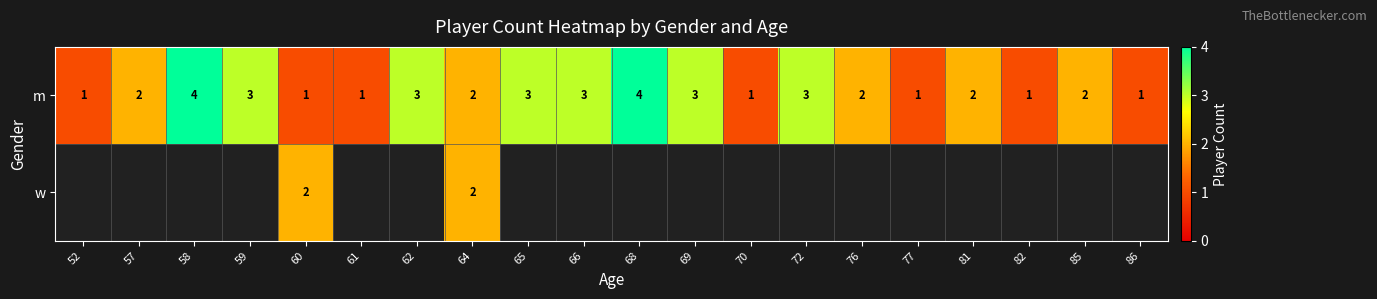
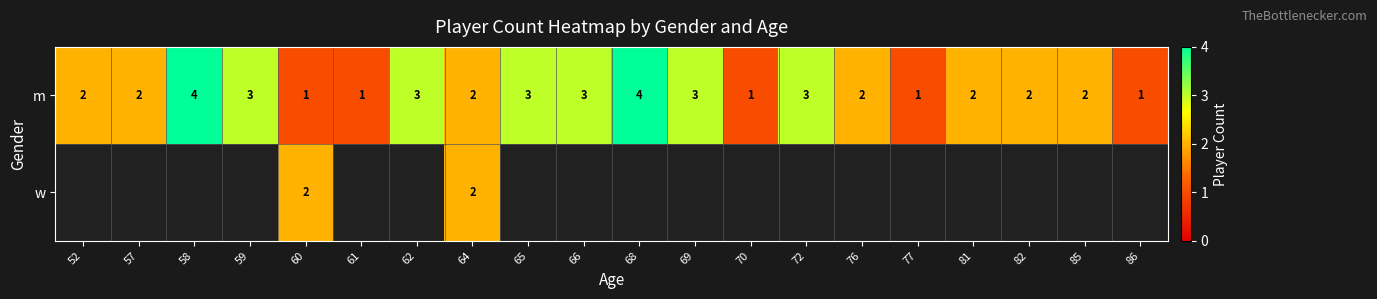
  {
    "m": {
-     "52": 1,
+     "52": 2,
      "57": 2,
      "58": 4,
      "59": 3,
      "60": 1,
      "61": 1,
      "62": 3,
      "64": 2,
      "65": 3,
      "66": 3,
      "68": 4,
      "69": 3,
      "70": 1,
      "72": 3,
      "76": 2,
      "77": 1,
      "81": 2,
-     "82": 1,
+     "82": 2,
      "85": 2,
      "86": 1
    },
    "w": {
      "60": 2,
      "64": 2
    }
  }
